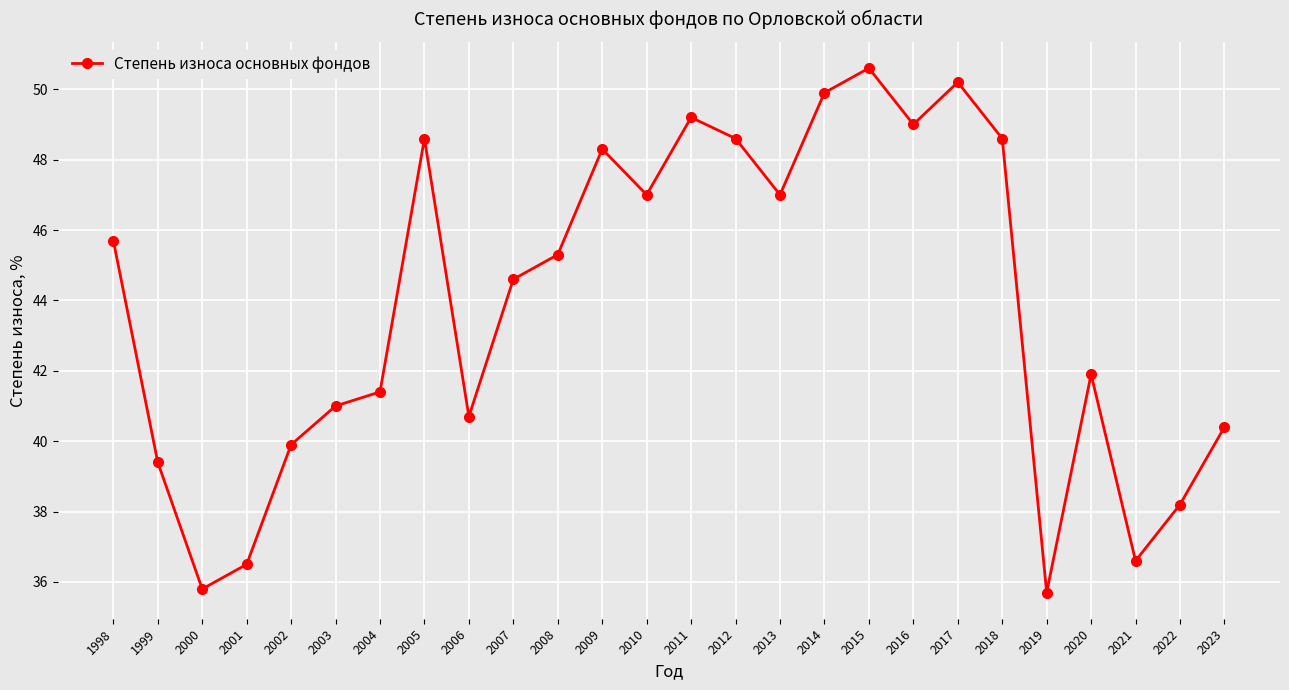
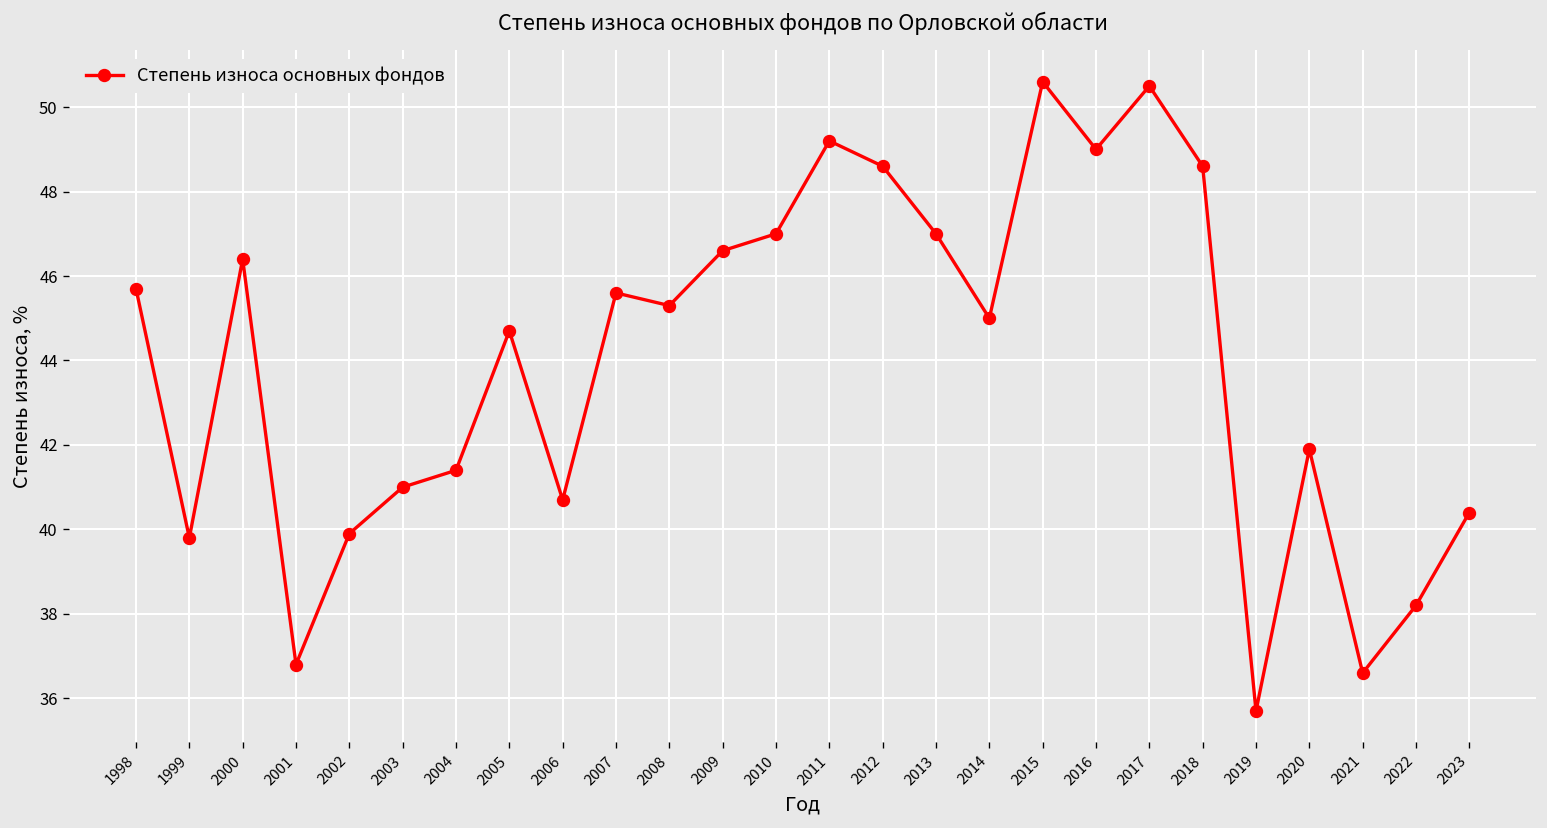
  {
    "1998": 45.7,
-   "1999": 39.4,
-   "2000": 35.8,
-   "2001": 36.5,
+   "1999": 39.8,
+   "2000": 46.4,
+   "2001": 36.8,
    "2002": 39.9,
    "2003": 41.0,
    "2004": 41.4,
-   "2005": 48.6,
+   "2005": 44.7,
    "2006": 40.7,
-   "2007": 44.6,
+   "2007": 45.6,
    "2008": 45.3,
-   "2009": 48.3,
+   "2009": 46.6,
    "2010": 47.0,
    "2011": 49.2,
    "2012": 48.6,
    "2013": 47.0,
-   "2014": 49.9,
+   "2014": 45.0,
    "2015": 50.6,
    "2016": 49.0,
-   "2017": 50.2,
+   "2017": 50.5,
    "2018": 48.6,
    "2019": 35.7,
    "2020": 41.9,
    "2021": 36.6,
    "2022": 38.2,
    "2023": 40.4
  }
